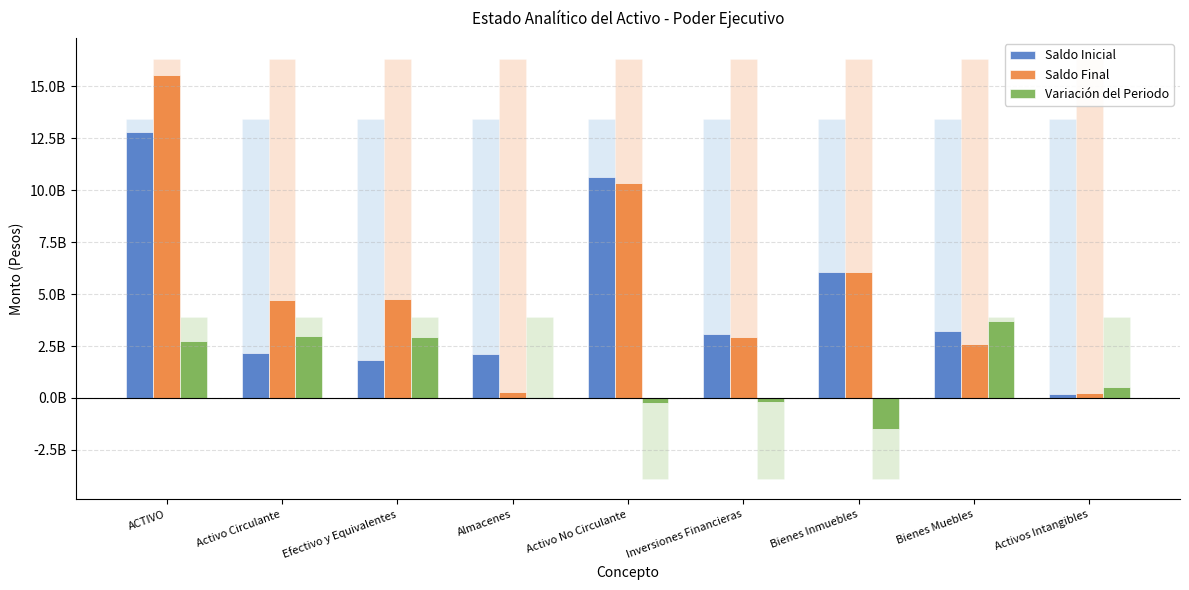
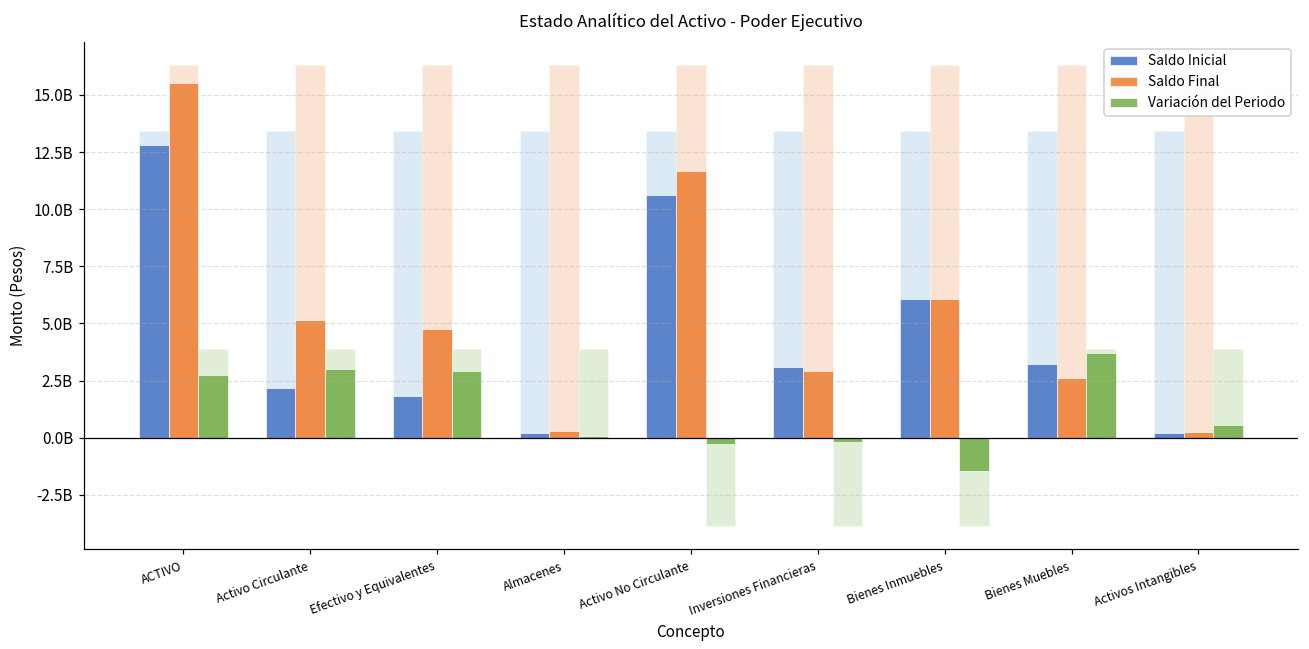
  {
    "Saldo Inicial": {
-     "Almacenes": 2100000000
+     "Almacenes": 200000000
    },
    "Saldo Final": {
-     "Activo Circulante": 4700000000,
-     "Activo No Circulante": 10400000000
+     "Activo Circulante": 5200000000,
+     "Activo No Circulante": 11700000000
    }
  }
